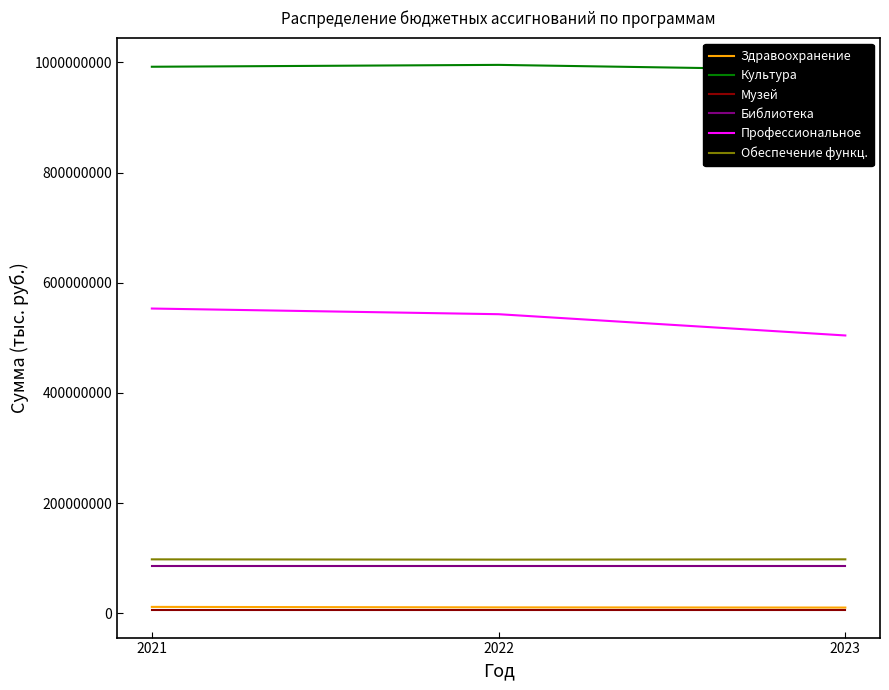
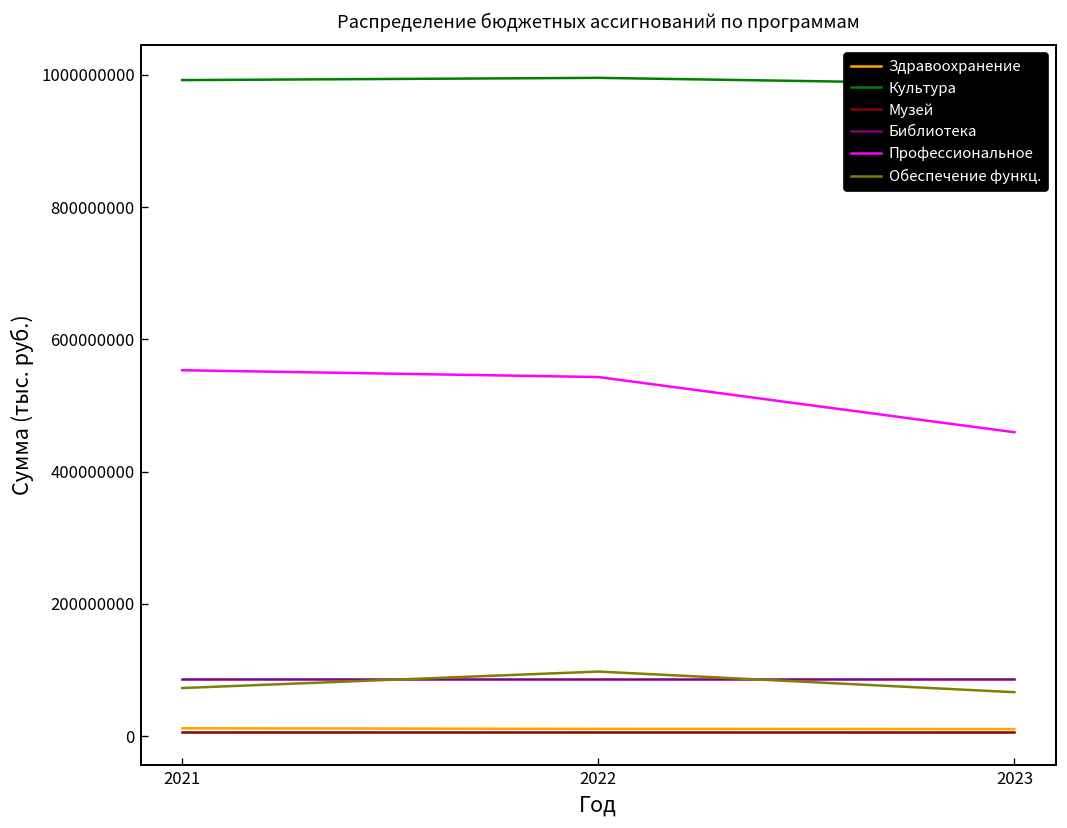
  {
    "Здравоохранение": {
      "2021": 10000000,
      "2022": 10000000,
      "2023": 10000000
    },
    "Культура": {
      "2021": 990000000,
      "2022": 1000000000
    },
    "Музей": {
      "2021": 10000000,
      "2022": 10000000,
      "2023": 10000000
    },
    "Библиотека": {
      "2021": 90000000,
      "2022": 90000000,
      "2023": 90000000
    },
    "Профессиональное": {
      "2021": 550000000,
      "2022": 540000000,
-     "2023": 500000000
+     "2023": 460000000
    },
    "Обеспечение функц.": {
-     "2021": 100000000,
+     "2021": 70000000,
      "2022": 100000000,
-     "2023": 100000000
+     "2023": 70000000
    }
  }
